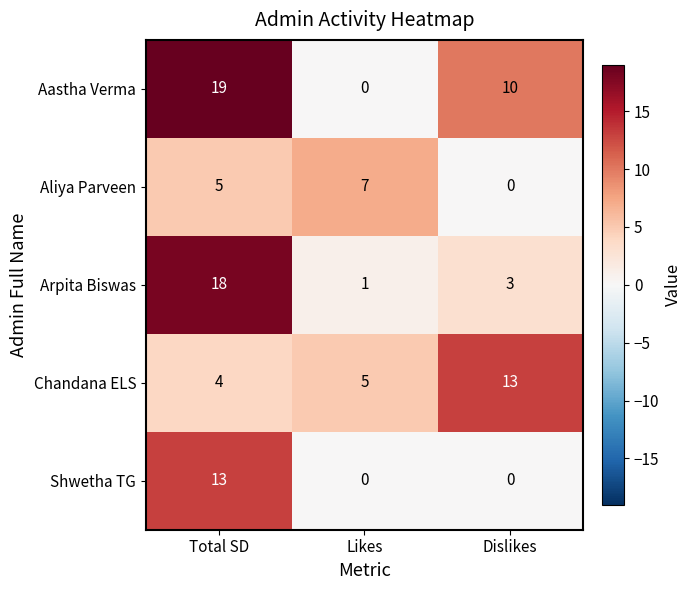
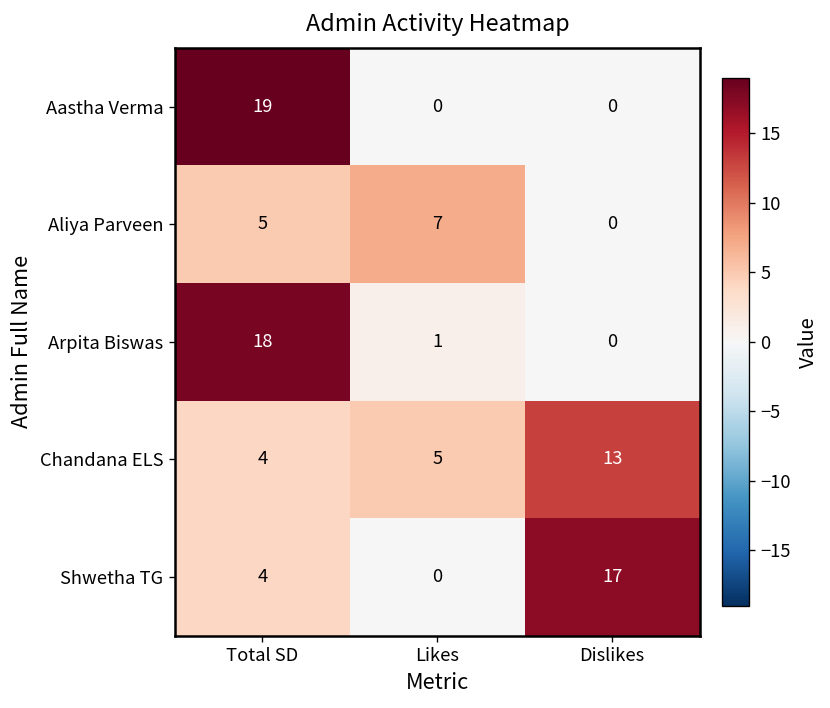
  {
    "Aastha Verma": {
      "Total SD": 19,
      "Likes": 0,
-     "Dislikes": 10
+     "Dislikes": 0
    },
    "Aliya Parveen": {
      "Total SD": 5,
      "Likes": 7,
      "Dislikes": 0
    },
    "Arpita Biswas": {
      "Total SD": 18,
      "Likes": 1,
-     "Dislikes": 3
+     "Dislikes": 0
    },
    "Chandana ELS": {
      "Total SD": 4,
      "Likes": 5,
      "Dislikes": 13
    },
    "Shwetha TG": {
-     "Total SD": 13,
+     "Total SD": 4,
      "Likes": 0,
-     "Dislikes": 0
+     "Dislikes": 17
    }
  }
